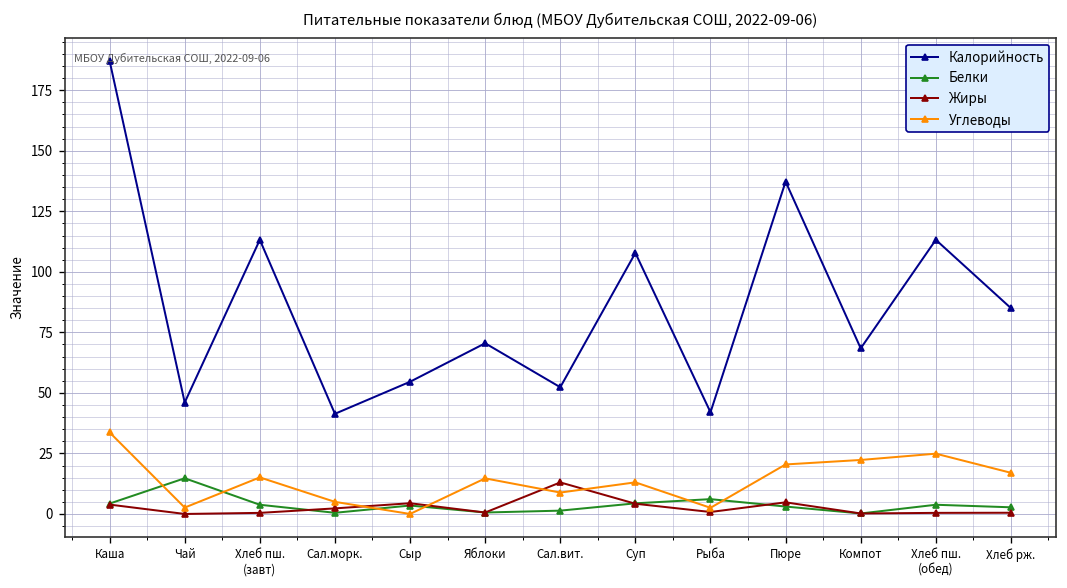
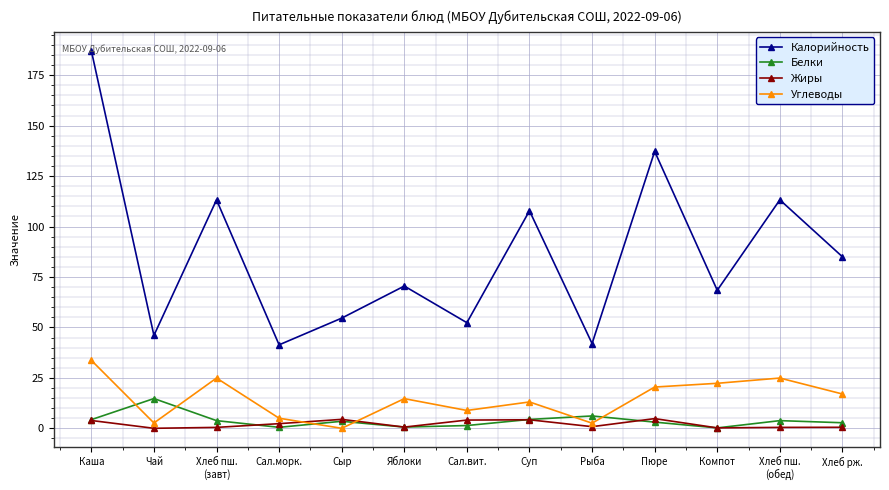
  {
    "Калорийность": {
      "Чай": 46,
      "Хлеб пш. (завт)": 113,
      "Сал.морк.": 41,
      "Сыр": 55,
      "Яблоки": 71,
      "Сал.вит.": 52,
      "Суп": 108,
      "Рыба": 42,
      "Пюре": 137,
      "Компот": 68,
      "Хлеб пш. (обед)": 113,
      "Хлеб рж.": 85
    },
    "Белки": {
      "Чай": 15,
      "Хлеб пш. (завт)": 4,
      "Сал.морк.": 0,
      "Сал.вит.": 1,
      "Рыба": 6,
      "Пюре": 3,
      "Хлеб пш. (обед)": 4,
      "Хлеб рж.": 3
    },
    "Жиры": {
      "Чай": 0,
      "Хлеб пш. (завт)": 0,
      "Сал.морк.": 2,
-     "Сал.вит.": 13,
+     "Сал.вит.": 4,
      "Рыба": 1,
      "Пюре": 5,
      "Хлеб пш. (обед)": 0,
      "Хлеб рж.": 1
    },
    "Углеводы": {
      "Каша": 34,
      "Чай": 3,
-     "Хлеб пш. (завт)": 15,
+     "Хлеб пш. (завт)": 25,
      "Сал.морк.": 5,
      "Сыр": 0,
      "Яблоки": 15,
      "Сал.вит.": 9,
      "Суп": 13,
      "Рыба": 3,
      "Пюре": 20,
      "Компот": 22,
      "Хлеб пш. (обед)": 25,
      "Хлеб рж.": 17
    }
  }
